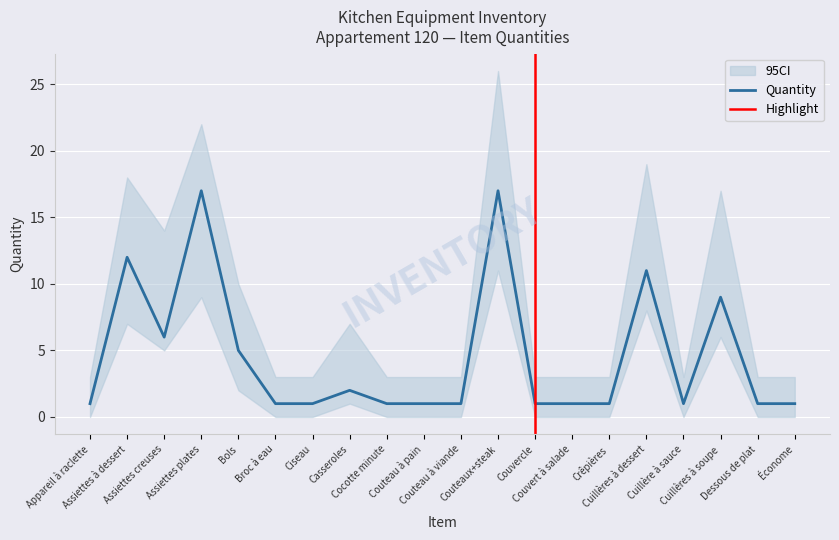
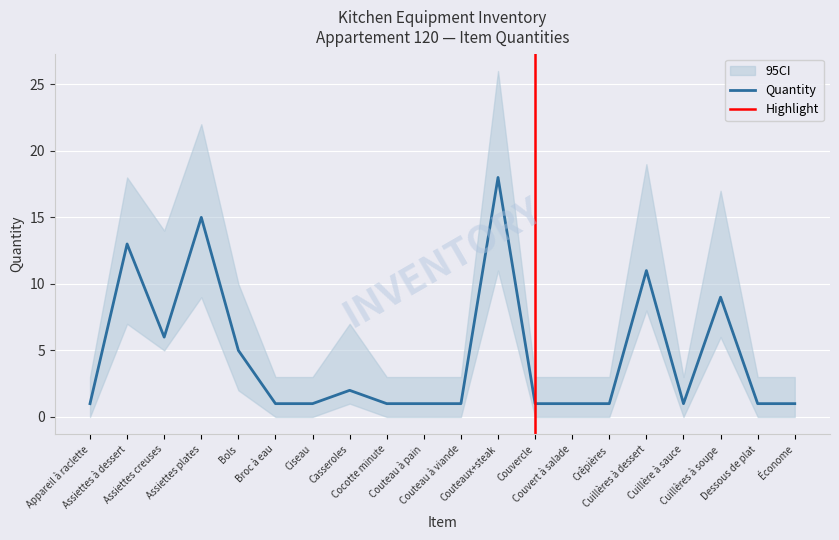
  {
    "Quantity": {
      "Appareil à raclette": 1,
-     "Assiettes à dessert": 12,
+     "Assiettes à dessert": 13,
      "Assiettes creuses": 6,
-     "Assiettes plates": 17,
+     "Assiettes plates": 15,
      "Bols": 5,
      "Broc à eau": 1,
      "Ciseau": 1,
      "Casseroles": 2,
      "Cocotte minute": 1,
      "Couteau à pain": 1,
      "Couteau à viande": 1,
-     "Couteaux+steak": 17,
+     "Couteaux+steak": 18,
      "Couvercle": 1,
      "Couvert à salade": 1,
      "Crêpières": 1,
      "Cuillères à dessert": 11,
      "Cuillère à sauce": 1,
      "Cuillères à soupe": 9,
      "Dessous de plat": 1,
      "Économe": 1
    }
  }
